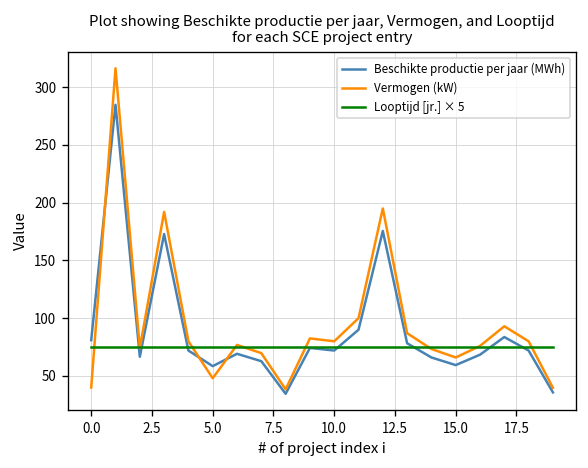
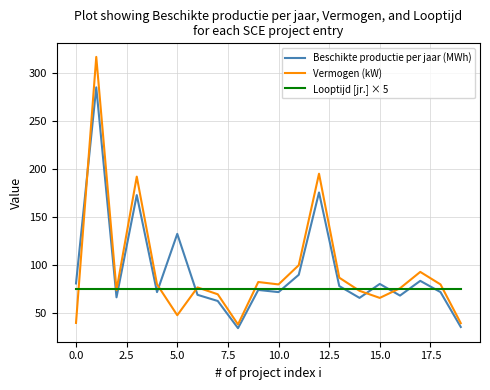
  {
    "Beschikte productie per jaar (MWh)": {
      "0.0": 80,
-     "5.0": 60,
+     "5.0": 130,
      "10.0": 70,
-     "15.0": 60
+     "15.0": 80
    },
    "Vermogen (kW)": {
      "0.0": 40,
      "5.0": 50,
      "10.0": 80,
      "15.0": 70
    },
    "Looptijd [jr.] × 5": {
      "0.0": 80,
      "5.0": 80,
      "10.0": 80,
      "15.0": 80
    }
  }
